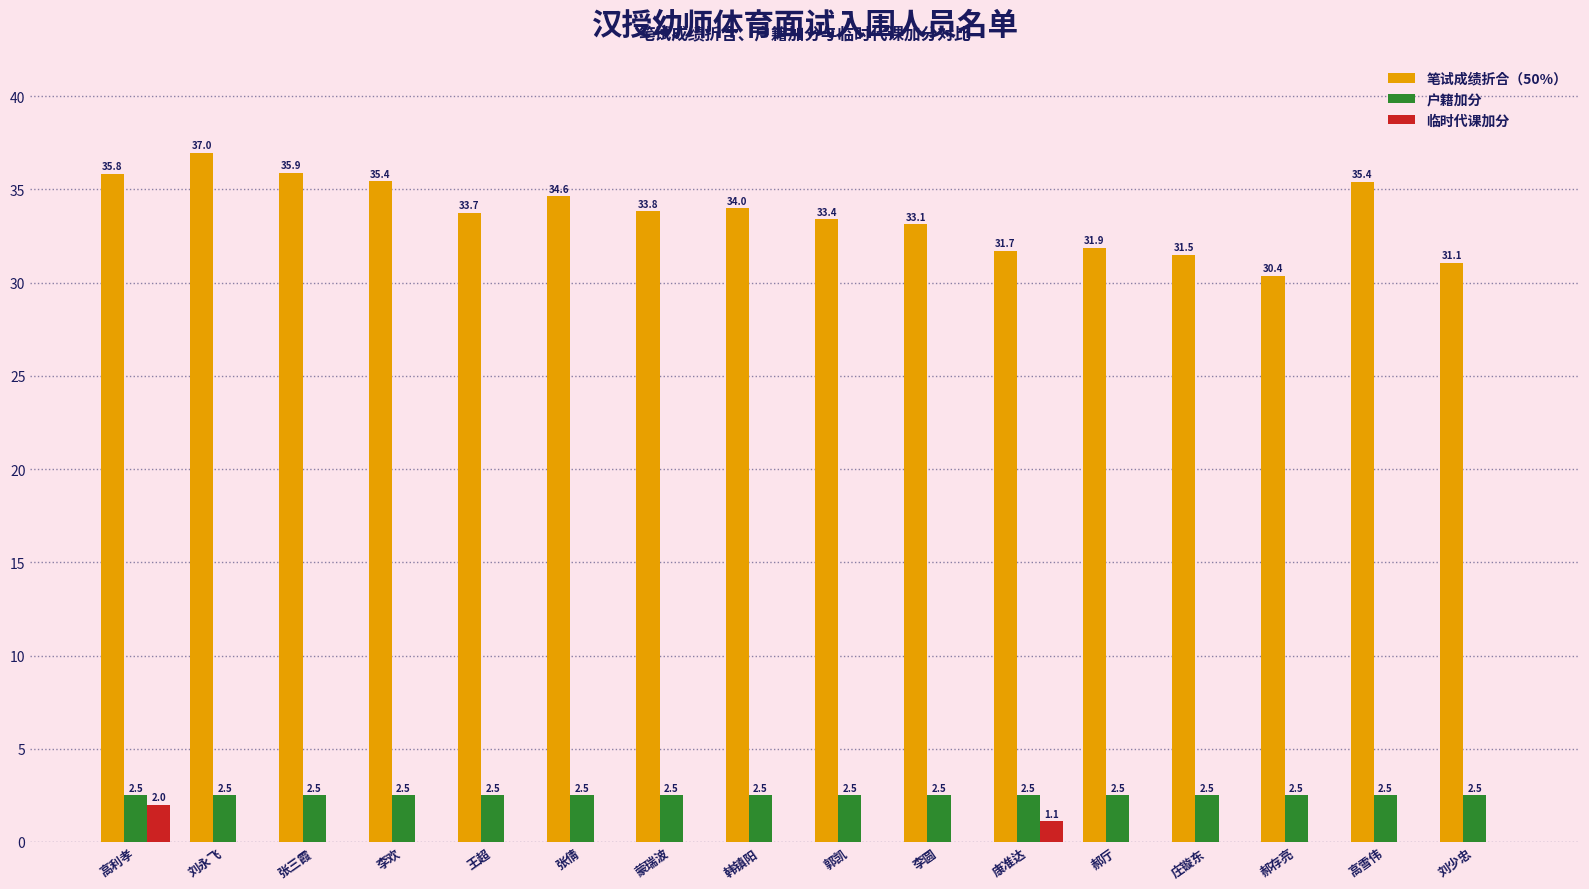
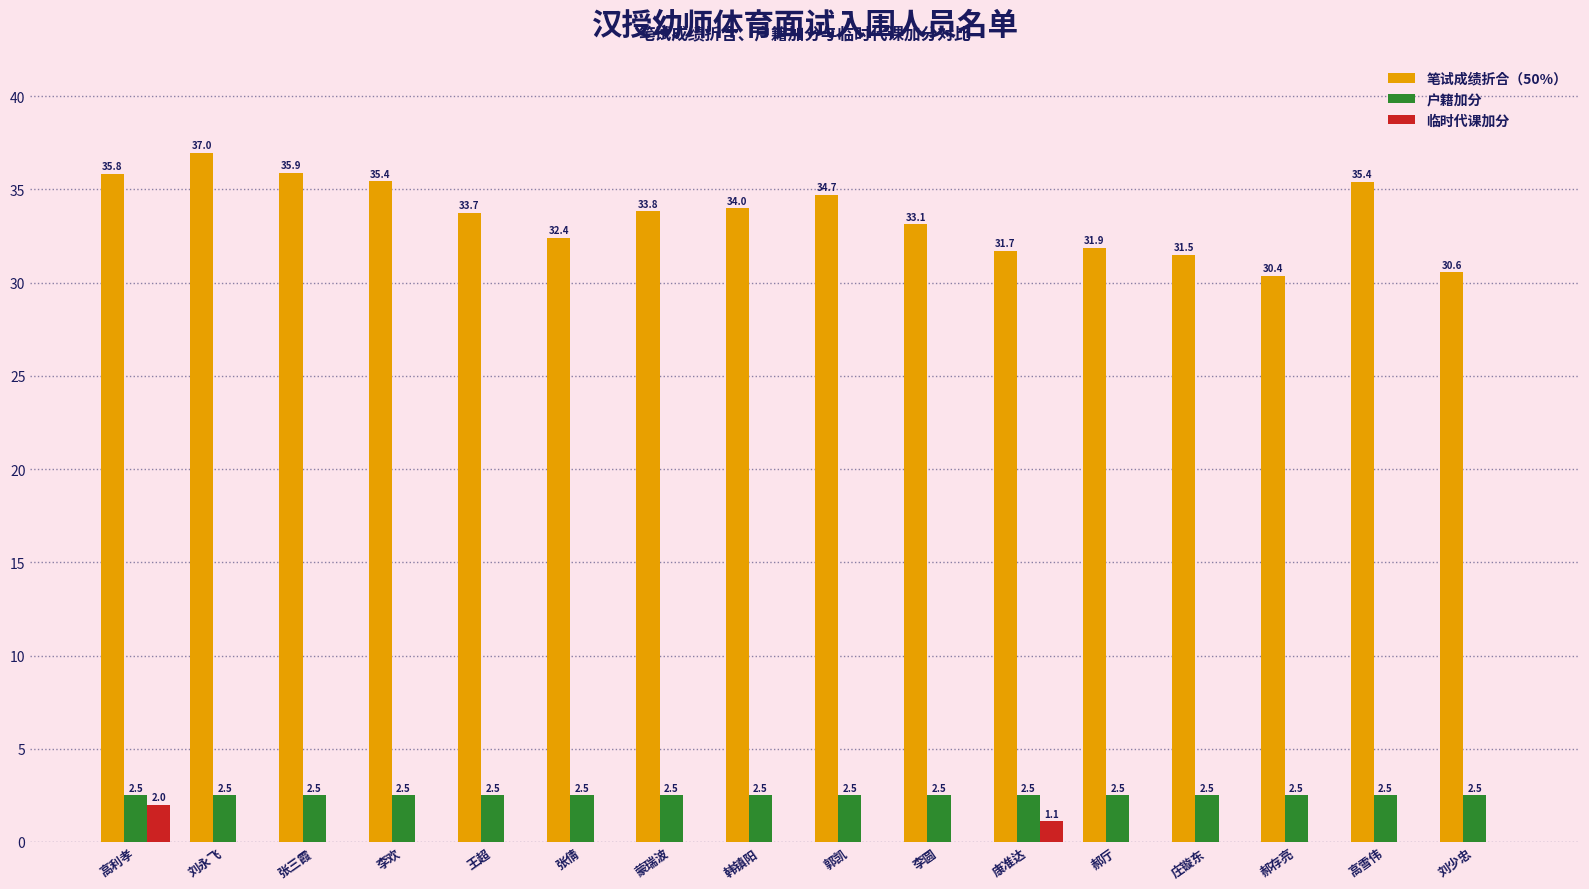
  {
    "笔试成绩折合（50%）": {
      "高利孝": 35.8,
      "刘永飞": 37.0,
      "张三霞": 35.9,
      "李欢": 35.4,
      "王超": 33.7,
-     "张倩": 34.6,
+     "张倩": 32.4,
      "蒙瑞波": 33.8,
      "韩镇阳": 34.0,
-     "郭凯": 33.4,
+     "郭凯": 34.7,
      "李圆": 33.1,
      "康准达": 31.7,
      "郝厅": 31.9,
      "庄镟东": 31.5,
      "郝存亮": 30.4,
      "高雪伟": 35.4,
-     "刘少忠": 31.1
+     "刘少忠": 30.6
    },
    "户籍加分": {
      "高利孝": 2.5,
      "刘永飞": 2.5,
      "张三霞": 2.5,
      "李欢": 2.5,
      "王超": 2.5,
      "张倩": 2.5,
      "蒙瑞波": 2.5,
      "韩镇阳": 2.5,
      "郭凯": 2.5,
      "李圆": 2.5,
      "康准达": 2.5,
      "郝厅": 2.5,
      "庄镟东": 2.5,
      "郝存亮": 2.5,
      "高雪伟": 2.5,
      "刘少忠": 2.5
    },
    "临时代课加分": {
      "高利孝": 2.0,
      "康准达": 1.1
    }
  }
